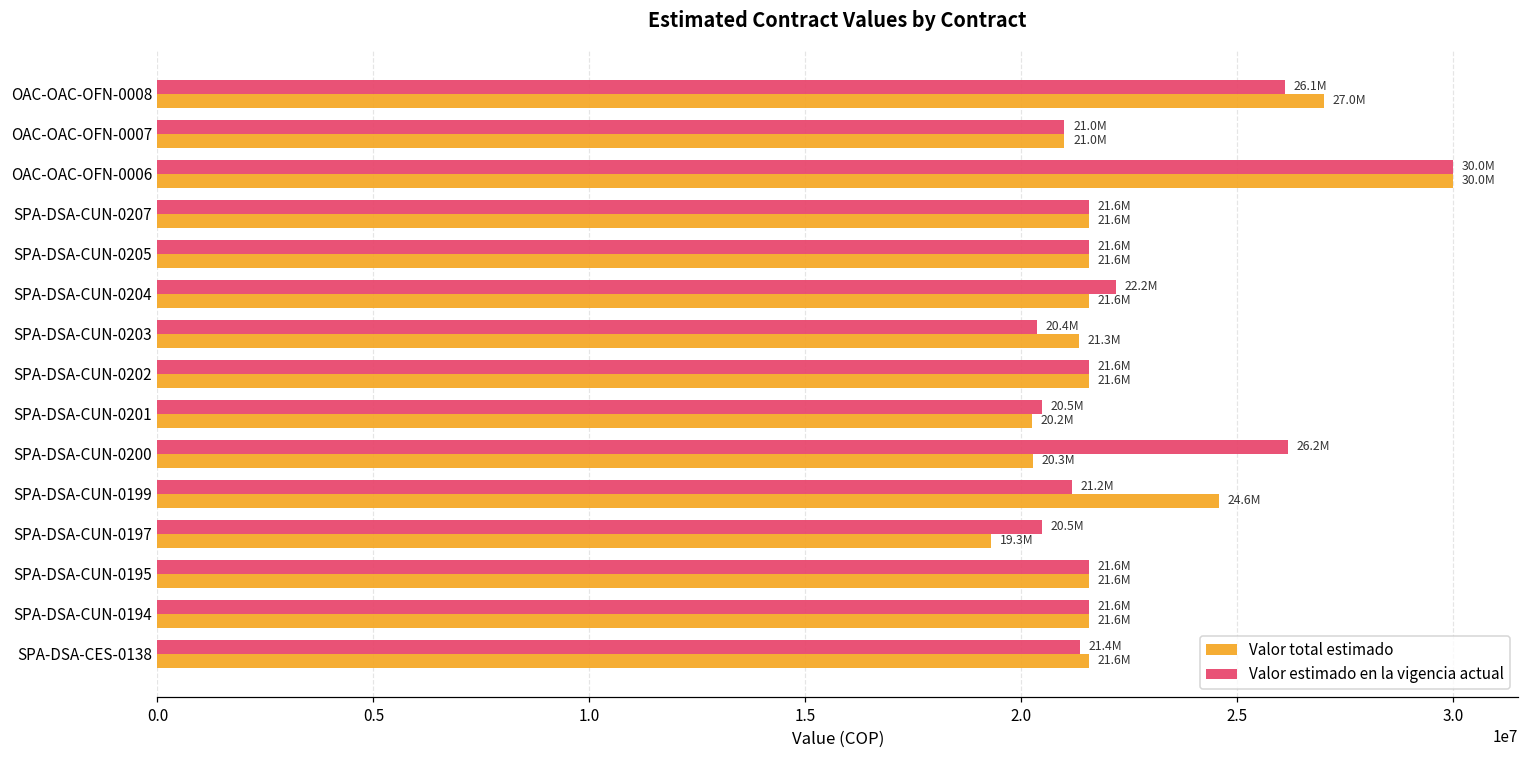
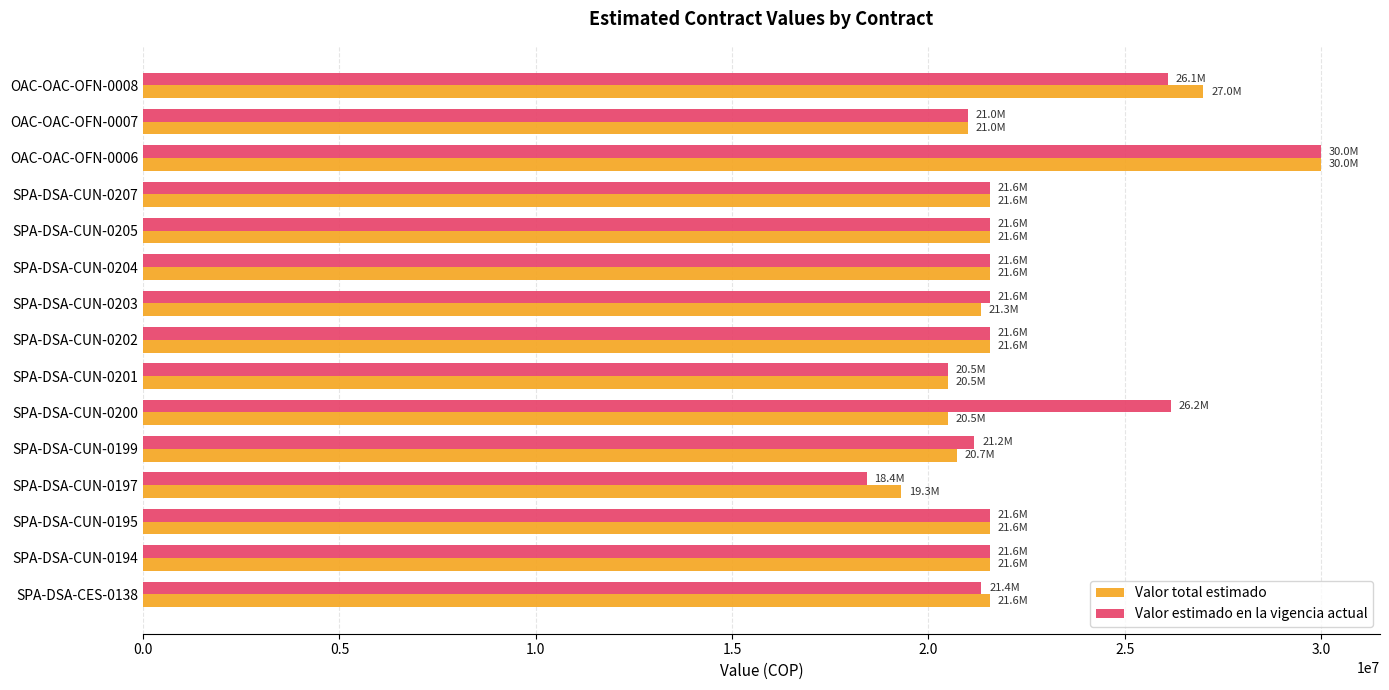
  {
    "Valor total estimado": {
      "OAC-OAC-OFN-0008": "27.0M",
      "OAC-OAC-OFN-0007": "21.0M",
      "OAC-OAC-OFN-0006": "30.0M",
      "SPA-DSA-CUN-0207": "21.6M",
      "SPA-DSA-CUN-0205": "21.6M",
      "SPA-DSA-CUN-0204": "21.6M",
      "SPA-DSA-CUN-0203": "21.3M",
      "SPA-DSA-CUN-0202": "21.6M",
-     "SPA-DSA-CUN-0201": "20.2M",
-     "SPA-DSA-CUN-0200": "20.3M",
-     "SPA-DSA-CUN-0199": "24.6M",
+     "SPA-DSA-CUN-0201": "20.5M",
+     "SPA-DSA-CUN-0200": "20.5M",
+     "SPA-DSA-CUN-0199": "20.7M",
      "SPA-DSA-CUN-0197": "19.3M",
      "SPA-DSA-CUN-0195": "21.6M",
      "SPA-DSA-CUN-0194": "21.6M",
      "SPA-DSA-CES-0138": "21.6M"
    },
    "Valor estimado en la vigencia actual": {
      "OAC-OAC-OFN-0008": "26.1M",
      "OAC-OAC-OFN-0007": "21.0M",
      "OAC-OAC-OFN-0006": "30.0M",
      "SPA-DSA-CUN-0207": "21.6M",
      "SPA-DSA-CUN-0205": "21.6M",
-     "SPA-DSA-CUN-0204": "22.2M",
-     "SPA-DSA-CUN-0203": "20.4M",
+     "SPA-DSA-CUN-0204": "21.6M",
+     "SPA-DSA-CUN-0203": "21.6M",
      "SPA-DSA-CUN-0202": "21.6M",
      "SPA-DSA-CUN-0201": "20.5M",
      "SPA-DSA-CUN-0200": "26.2M",
      "SPA-DSA-CUN-0199": "21.2M",
-     "SPA-DSA-CUN-0197": "20.5M",
+     "SPA-DSA-CUN-0197": "18.4M",
      "SPA-DSA-CUN-0195": "21.6M",
      "SPA-DSA-CUN-0194": "21.6M",
      "SPA-DSA-CES-0138": "21.4M"
    }
  }
